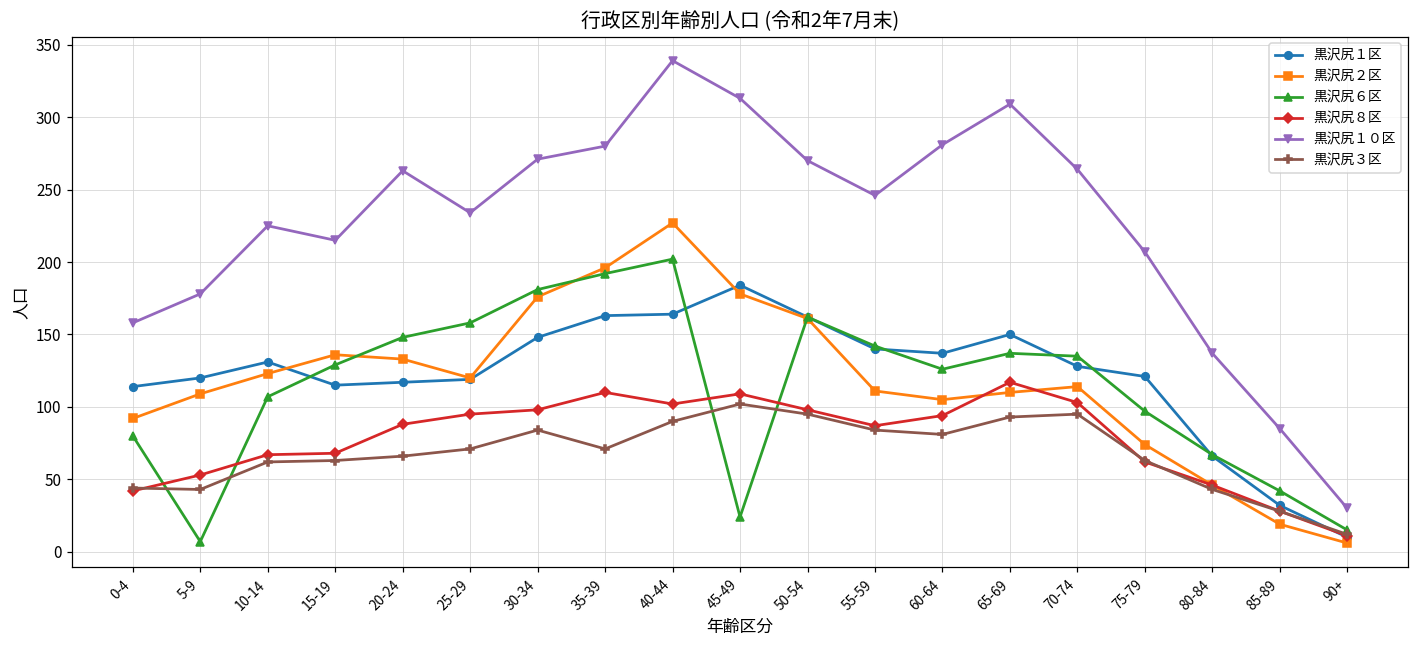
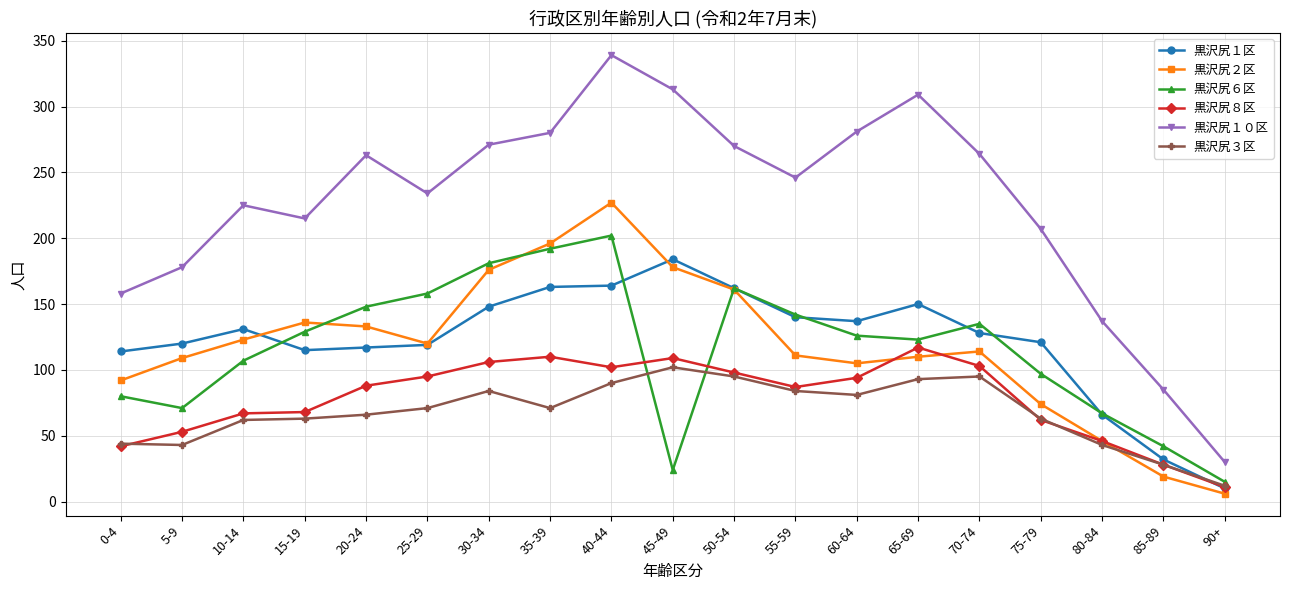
  {
    "黒沢尻１区": {
      "0-4": 114,
      "5-9": 120,
      "10-14": 131,
      "15-19": 115,
      "20-24": 117,
      "30-34": 148,
      "35-39": 163,
      "40-44": 164,
      "45-49": 184,
      "55-59": 140,
      "60-64": 137,
      "65-69": 150,
      "70-74": 128,
      "75-79": 121,
      "85-89": 32
    },
    "黒沢尻２区": {
      "0-4": 92,
      "5-9": 109,
      "10-14": 123,
      "15-19": 136,
      "20-24": 133,
      "30-34": 176,
      "35-39": 196,
      "40-44": 227,
      "45-49": 178,
      "55-59": 111,
      "60-64": 105,
      "65-69": 110,
      "70-74": 114,
      "75-79": 74,
      "85-89": 19,
      "90+": 6
    },
    "黒沢尻６区": {
      "0-4": 80,
-     "5-9": 7,
+     "5-9": 71,
      "10-14": 107,
      "15-19": 129,
      "20-24": 148,
      "25-29": 158,
      "30-34": 181,
      "35-39": 192,
      "40-44": 202,
      "45-49": 24,
      "55-59": 142,
      "60-64": 126,
-     "65-69": 137,
+     "65-69": 123,
      "70-74": 135,
      "75-79": 97,
      "85-89": 42,
      "90+": 15
    },
    "黒沢尻８区": {
      "0-4": 42,
      "5-9": 53,
      "10-14": 67,
      "15-19": 68,
      "20-24": 88,
      "25-29": 95,
-     "30-34": 98,
+     "30-34": 106,
      "35-39": 110,
      "40-44": 102,
      "45-49": 109,
      "50-54": 98,
      "55-59": 87,
      "60-64": 94,
      "65-69": 117,
      "70-74": 103
    },
    "黒沢尻１０区": {
      "0-4": 158,
      "5-9": 178,
      "10-14": 225,
      "15-19": 215,
      "20-24": 263,
      "25-29": 234,
      "30-34": 271,
      "35-39": 280,
      "40-44": 339,
      "45-49": 313,
      "50-54": 270,
      "55-59": 246,
      "60-64": 281,
      "65-69": 309,
      "70-74": 264,
      "75-79": 207,
      "80-84": 137,
      "85-89": 85,
      "90+": 30
    },
    "黒沢尻３区": {
      "0-4": 44,
      "5-9": 43,
      "10-14": 62,
      "15-19": 63,
      "20-24": 66,
      "25-29": 71,
      "30-34": 84,
      "35-39": 71,
      "40-44": 90,
      "45-49": 102,
      "50-54": 95,
      "55-59": 84,
      "60-64": 81,
      "65-69": 93,
      "70-74": 95,
      "80-84": 43
    }
  }
